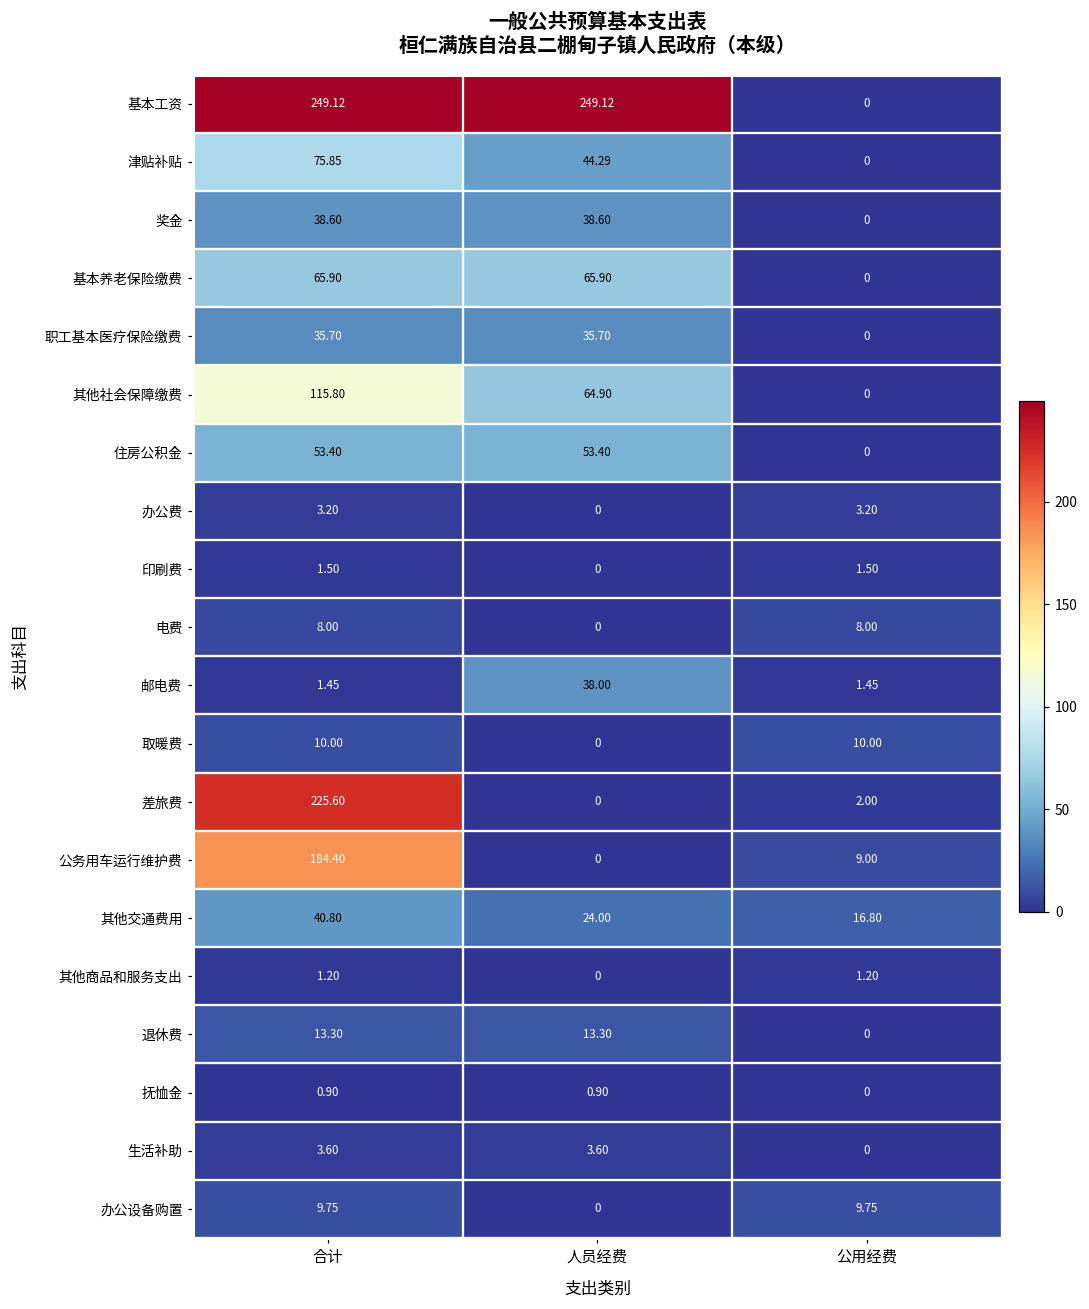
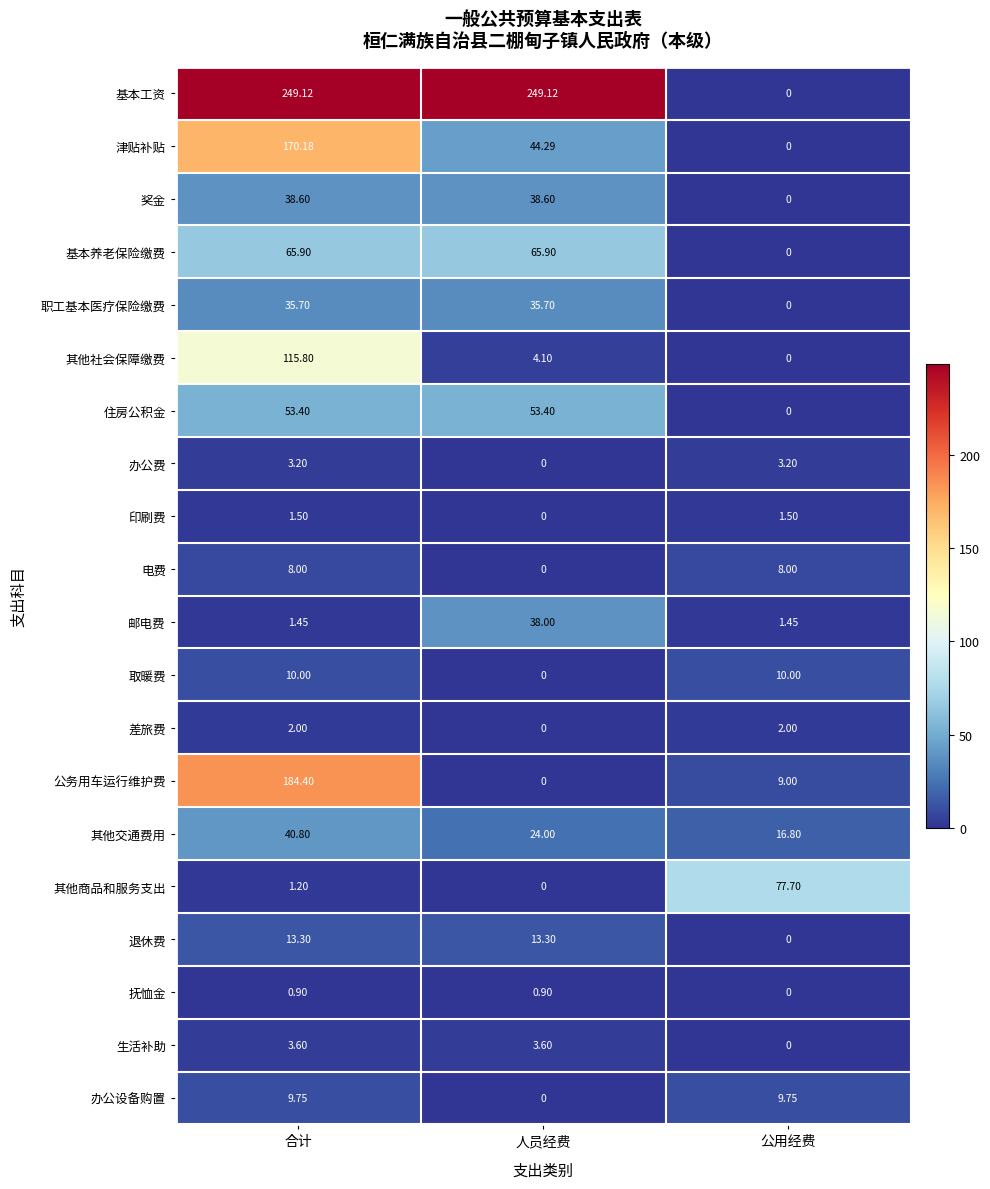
  {
    "基本工资": {
      "合计": 249.12,
      "人员经费": 249.12,
      "公用经费": 0
    },
    "津贴补贴": {
-     "合计": 75.85,
+     "合计": 170.18,
      "人员经费": 44.29,
      "公用经费": 0
    },
    "奖金": {
      "合计": 38.60,
      "人员经费": 38.60,
      "公用经费": 0
    },
    "基本养老保险缴费": {
      "合计": 65.90,
      "人员经费": 65.90,
      "公用经费": 0
    },
    "职工基本医疗保险缴费": {
      "合计": 35.70,
      "人员经费": 35.70,
      "公用经费": 0
    },
    "其他社会保障缴费": {
      "合计": 115.80,
-     "人员经费": 64.90,
+     "人员经费": 4.10,
      "公用经费": 0
    },
    "住房公积金": {
      "合计": 53.40,
      "人员经费": 53.40,
      "公用经费": 0
    },
    "办公费": {
      "合计": 3.20,
      "人员经费": 0,
      "公用经费": 3.20
    },
    "印刷费": {
      "合计": 1.50,
      "人员经费": 0,
      "公用经费": 1.50
    },
    "电费": {
      "合计": 8.00,
      "人员经费": 0,
      "公用经费": 8.00
    },
    "邮电费": {
      "合计": 1.45,
      "人员经费": 38.00,
      "公用经费": 1.45
    },
    "取暖费": {
      "合计": 10.00,
      "人员经费": 0,
      "公用经费": 10.00
    },
    "差旅费": {
-     "合计": 225.60,
+     "合计": 2.00,
      "人员经费": 0,
      "公用经费": 2.00
    },
    "公务用车运行维护费": {
      "合计": 184.40,
      "人员经费": 0,
      "公用经费": 9.00
    },
    "其他交通费用": {
      "合计": 40.80,
      "人员经费": 24.00,
      "公用经费": 16.80
    },
    "其他商品和服务支出": {
      "合计": 1.20,
      "人员经费": 0,
-     "公用经费": 1.20
+     "公用经费": 77.70
    },
    "退休费": {
      "合计": 13.30,
      "人员经费": 13.30,
      "公用经费": 0
    },
    "抚恤金": {
      "合计": 0.90,
      "人员经费": 0.90,
      "公用经费": 0
    },
    "生活补助": {
      "合计": 3.60,
      "人员经费": 3.60,
      "公用经费": 0
    },
    "办公设备购置": {
      "合计": 9.75,
      "人员经费": 0,
      "公用经费": 9.75
    }
  }
